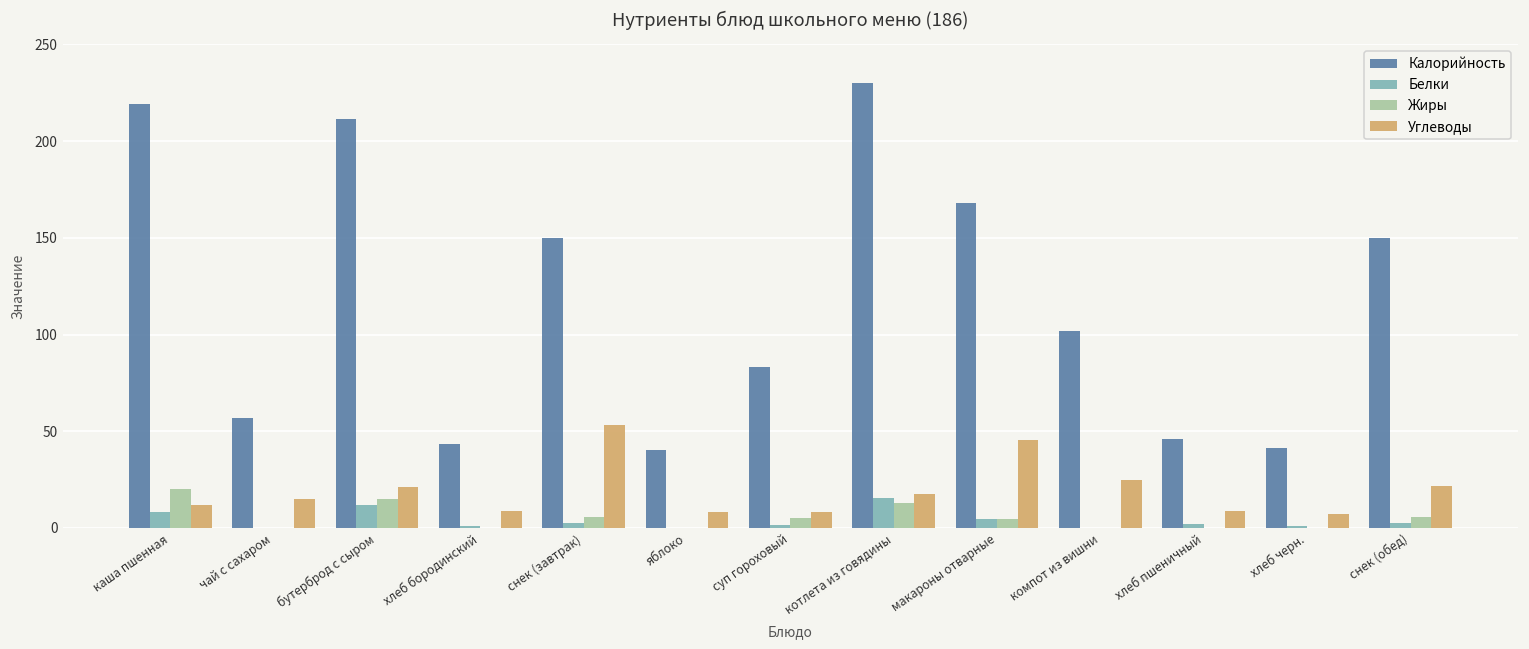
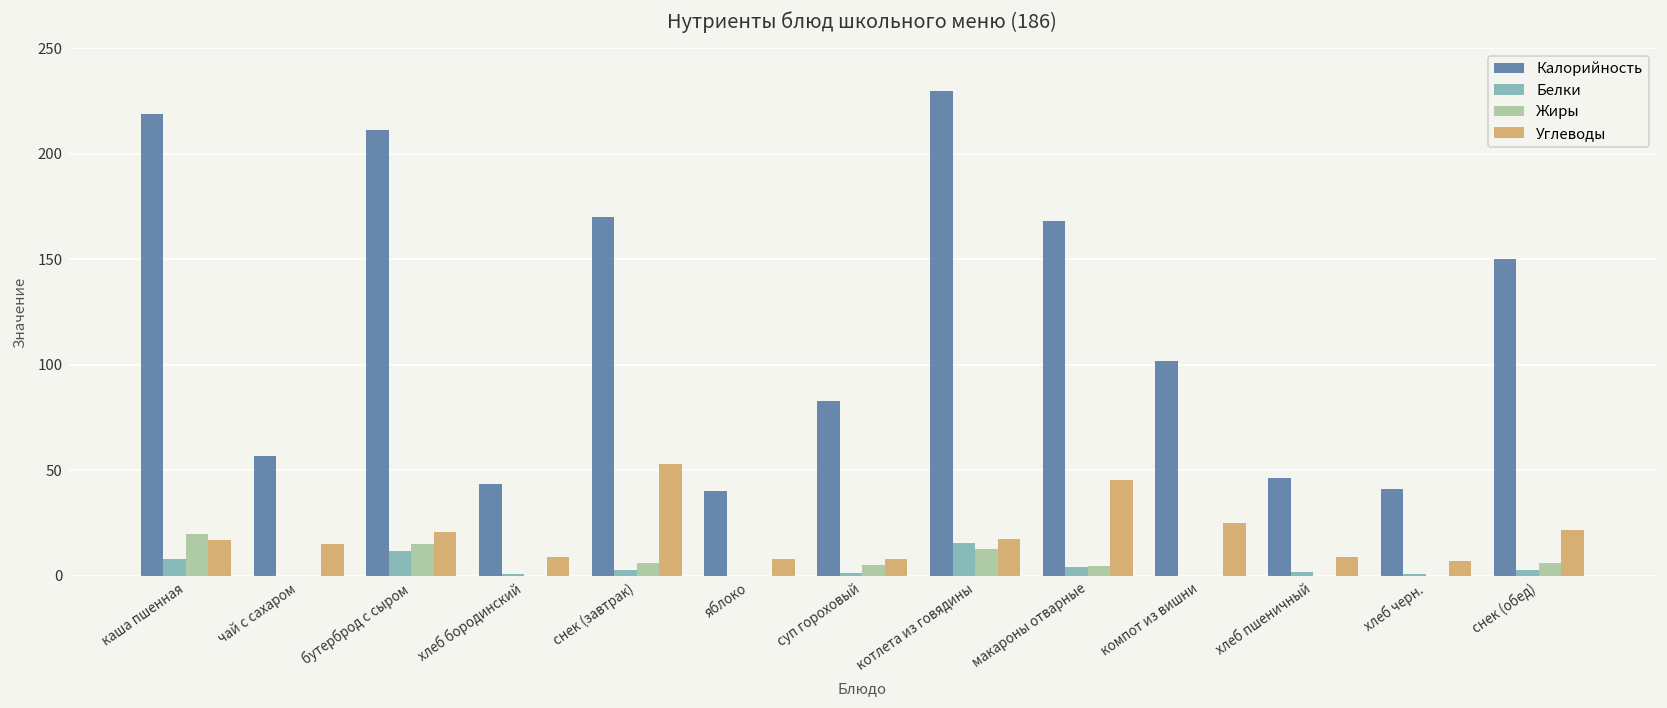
  {
    "Калорийность": {
      "каша пшенная": 219,
      "чай с сахаром": 57,
      "бутерброд с сыром": 212,
      "хлеб бородинский": 43,
-     "снек (завтрак)": 150,
+     "снек (завтрак)": 170,
      "яблоко": 40,
      "суп гороховый": 83,
      "котлета из говядины": 230,
      "макароны отварные": 168,
      "компот из вишни": 102,
      "хлеб пшеничный": 46,
      "хлеб черн.": 41,
      "снек (обед)": 150
    },
    "Углеводы": {
-     "каша пшенная": 12,
+     "каша пшенная": 17,
      "чай с сахаром": 15,
      "бутерброд с сыром": 21,
      "хлеб бородинский": 9,
      "снек (завтрак)": 53,
      "яблоко": 8,
      "суп гороховый": 8,
      "котлета из говядины": 18,
      "макароны отварные": 46,
      "компот из вишни": 25,
      "хлеб пшеничный": 9,
      "хлеб черн.": 7,
      "снек (обед)": 22
    }
  }
